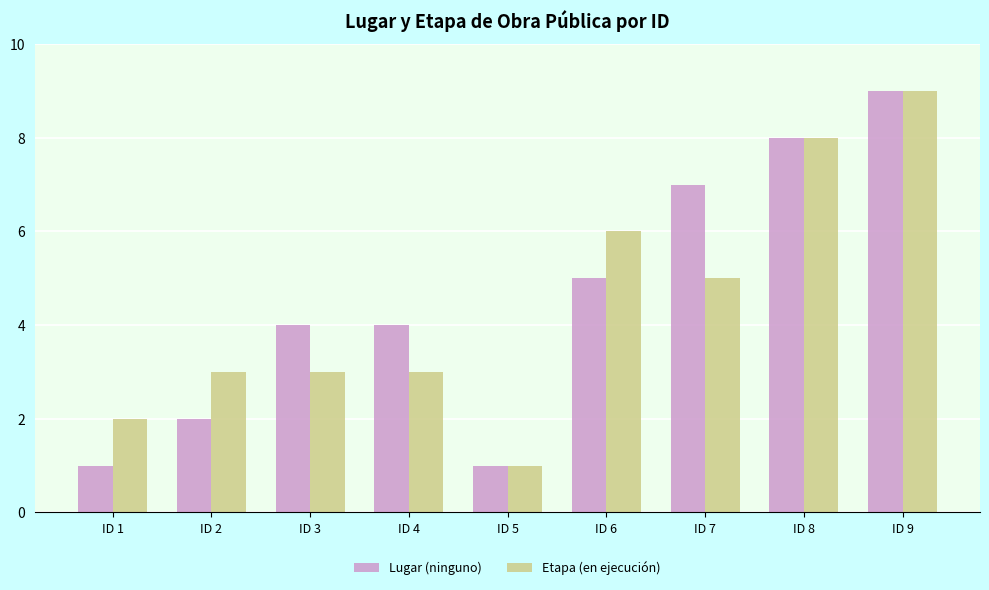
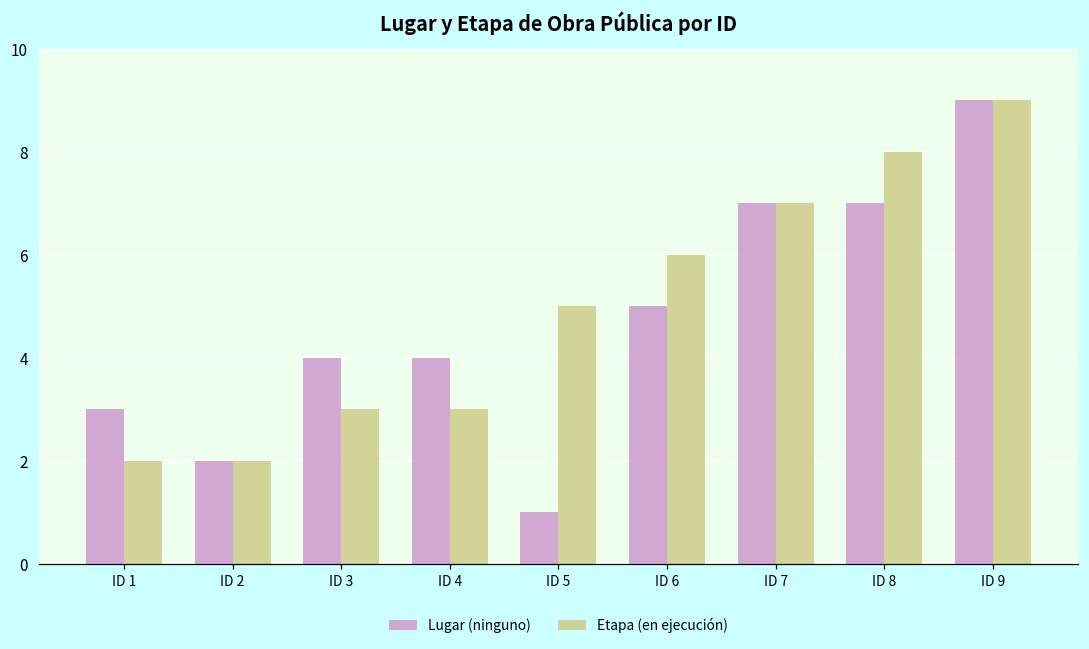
  {
    "Lugar (ninguno)": {
-     "ID 1": 1,
+     "ID 1": 3,
      "ID 2": 2,
      "ID 3": 4,
      "ID 4": 4,
      "ID 5": 1,
      "ID 6": 5,
      "ID 7": 7,
-     "ID 8": 8,
+     "ID 8": 7,
      "ID 9": 9
    },
    "Etapa (en ejecución)": {
      "ID 1": 2,
-     "ID 2": 3,
+     "ID 2": 2,
      "ID 3": 3,
      "ID 4": 3,
-     "ID 5": 1,
+     "ID 5": 5,
      "ID 6": 6,
-     "ID 7": 5,
+     "ID 7": 7,
      "ID 8": 8,
      "ID 9": 9
    }
  }
